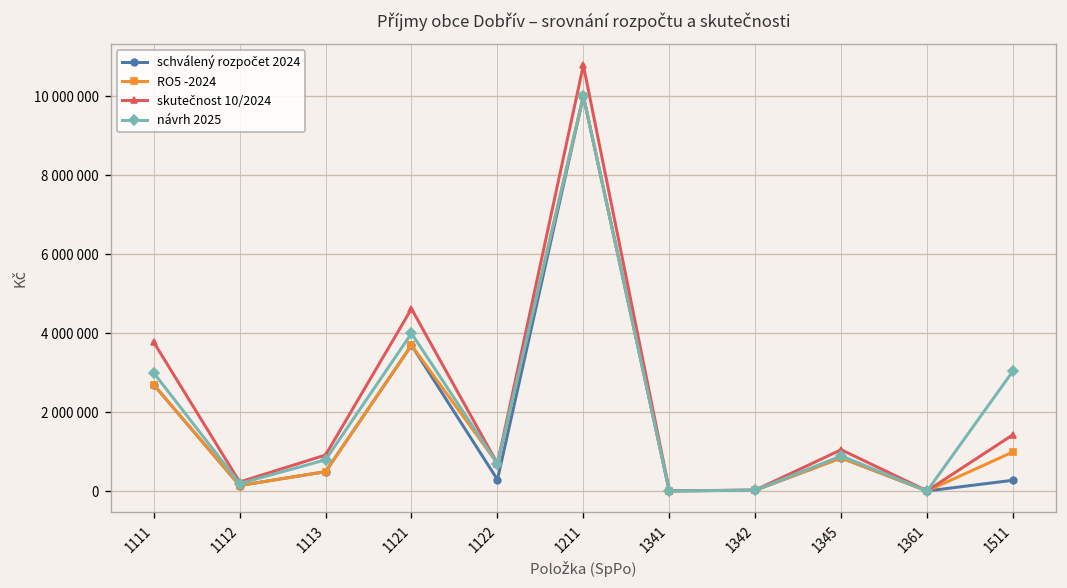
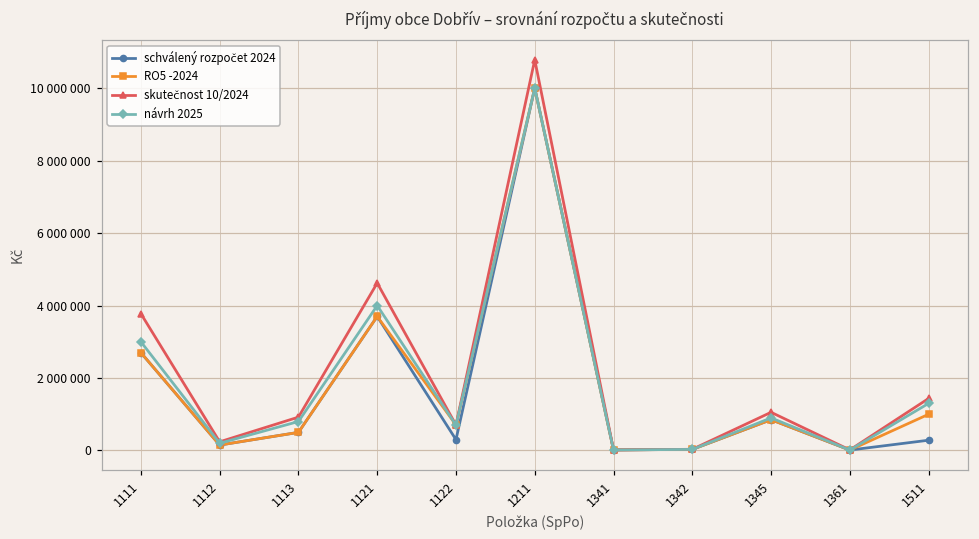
  {
    "schválený rozpočet 2024": {
      "1122": 300000,
      "1511": 300000
    },
    "RO5 -2024": {
      "1511": 1000000
    },
    "skutečnost 10/2024": {
      "1111": 3800000,
      "1113": 900000,
      "1121": 4600000,
      "1211": 10800000,
      "1345": 1100000,
      "1511": 1400000
    },
    "návrh 2025": {
      "1111": 3000000,
      "1113": 800000,
      "1121": 4000000,
-     "1511": 3000000
+     "1511": 1300000
    }
  }
